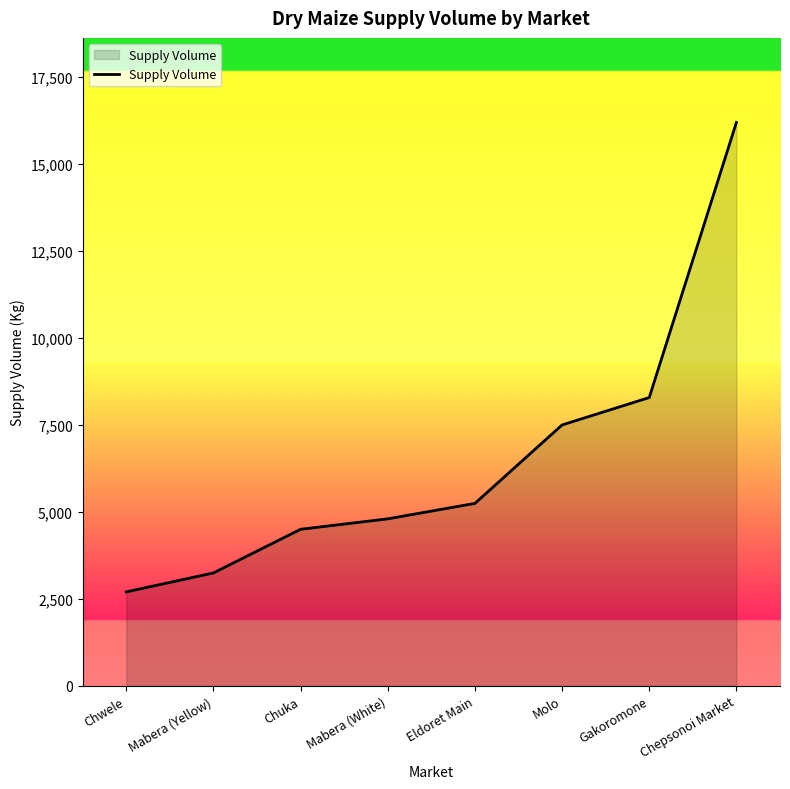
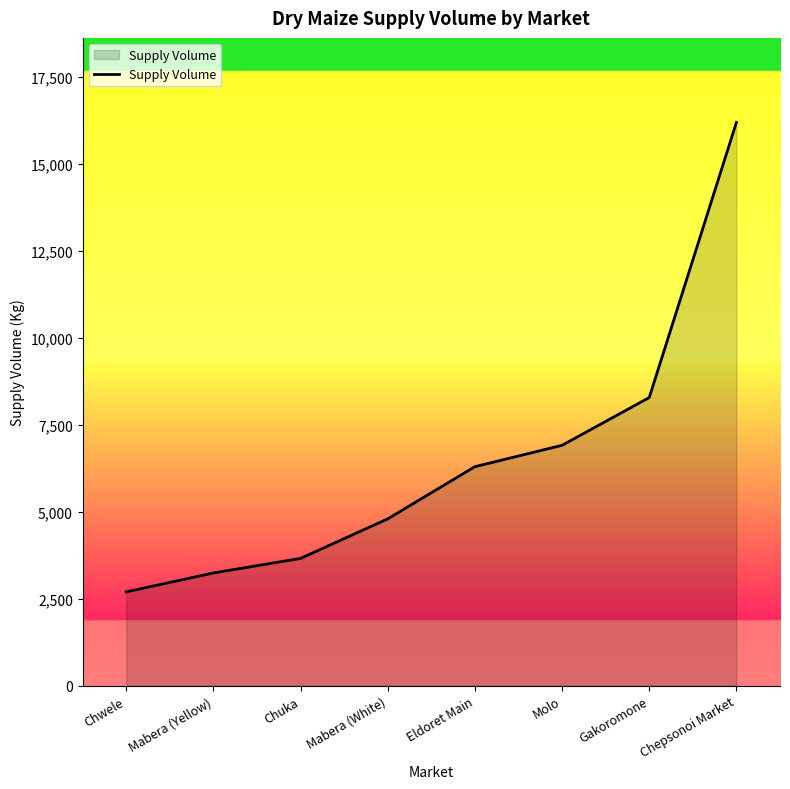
  {
    "Chwele": "2,700",
    "Mabera (Yellow)": "3,200",
-   "Chuka": "4,500",
+   "Chuka": "3,700",
    "Mabera (White)": "4,800",
-   "Eldoret Main": "5,200",
-   "Molo": "7,500",
+   "Eldoret Main": "6,300",
+   "Molo": "6,900",
    "Gakoromone": "8,300",
    "Chepsonoi Market": "16,200"
  }
